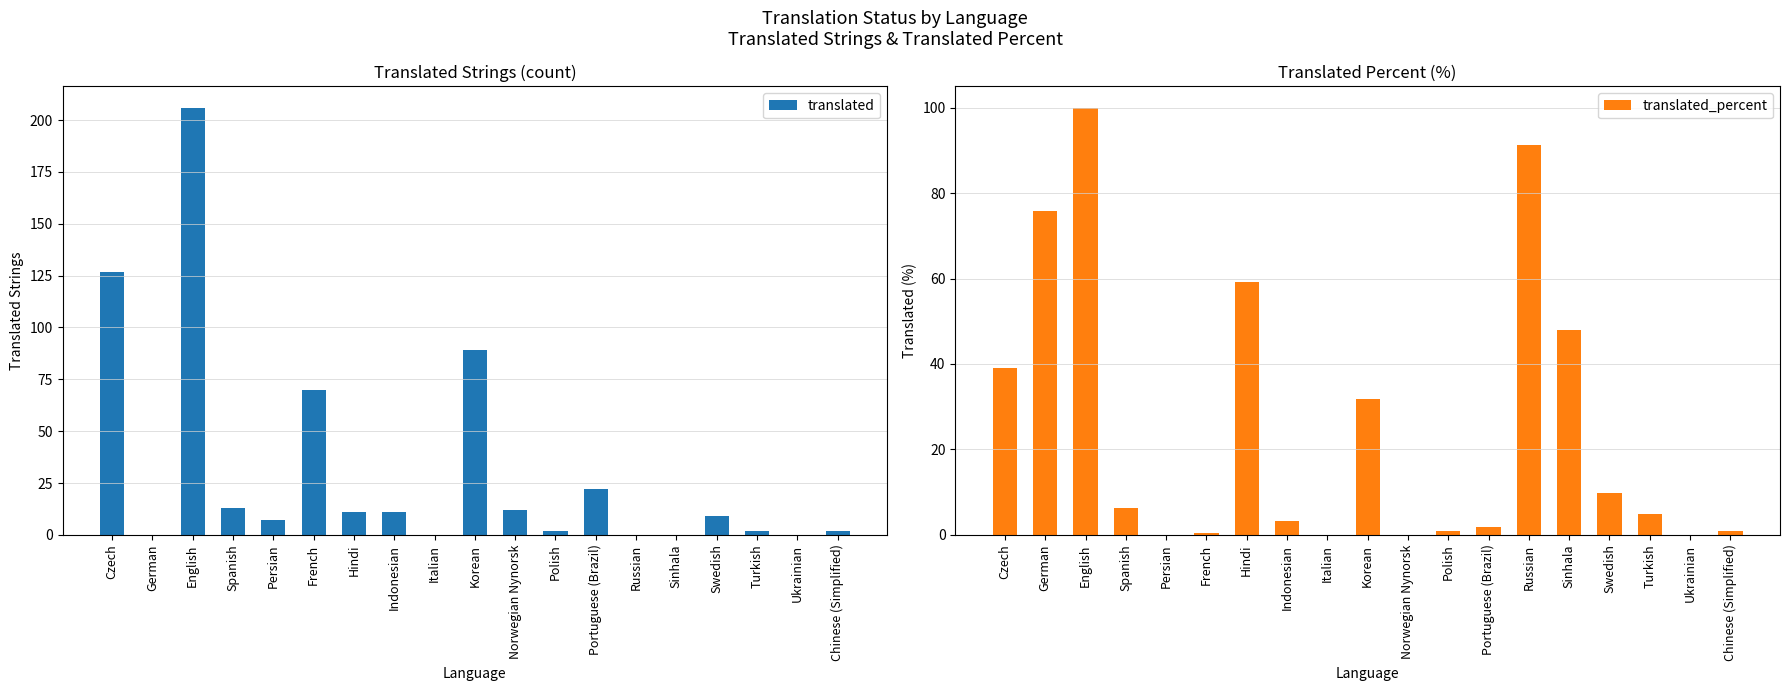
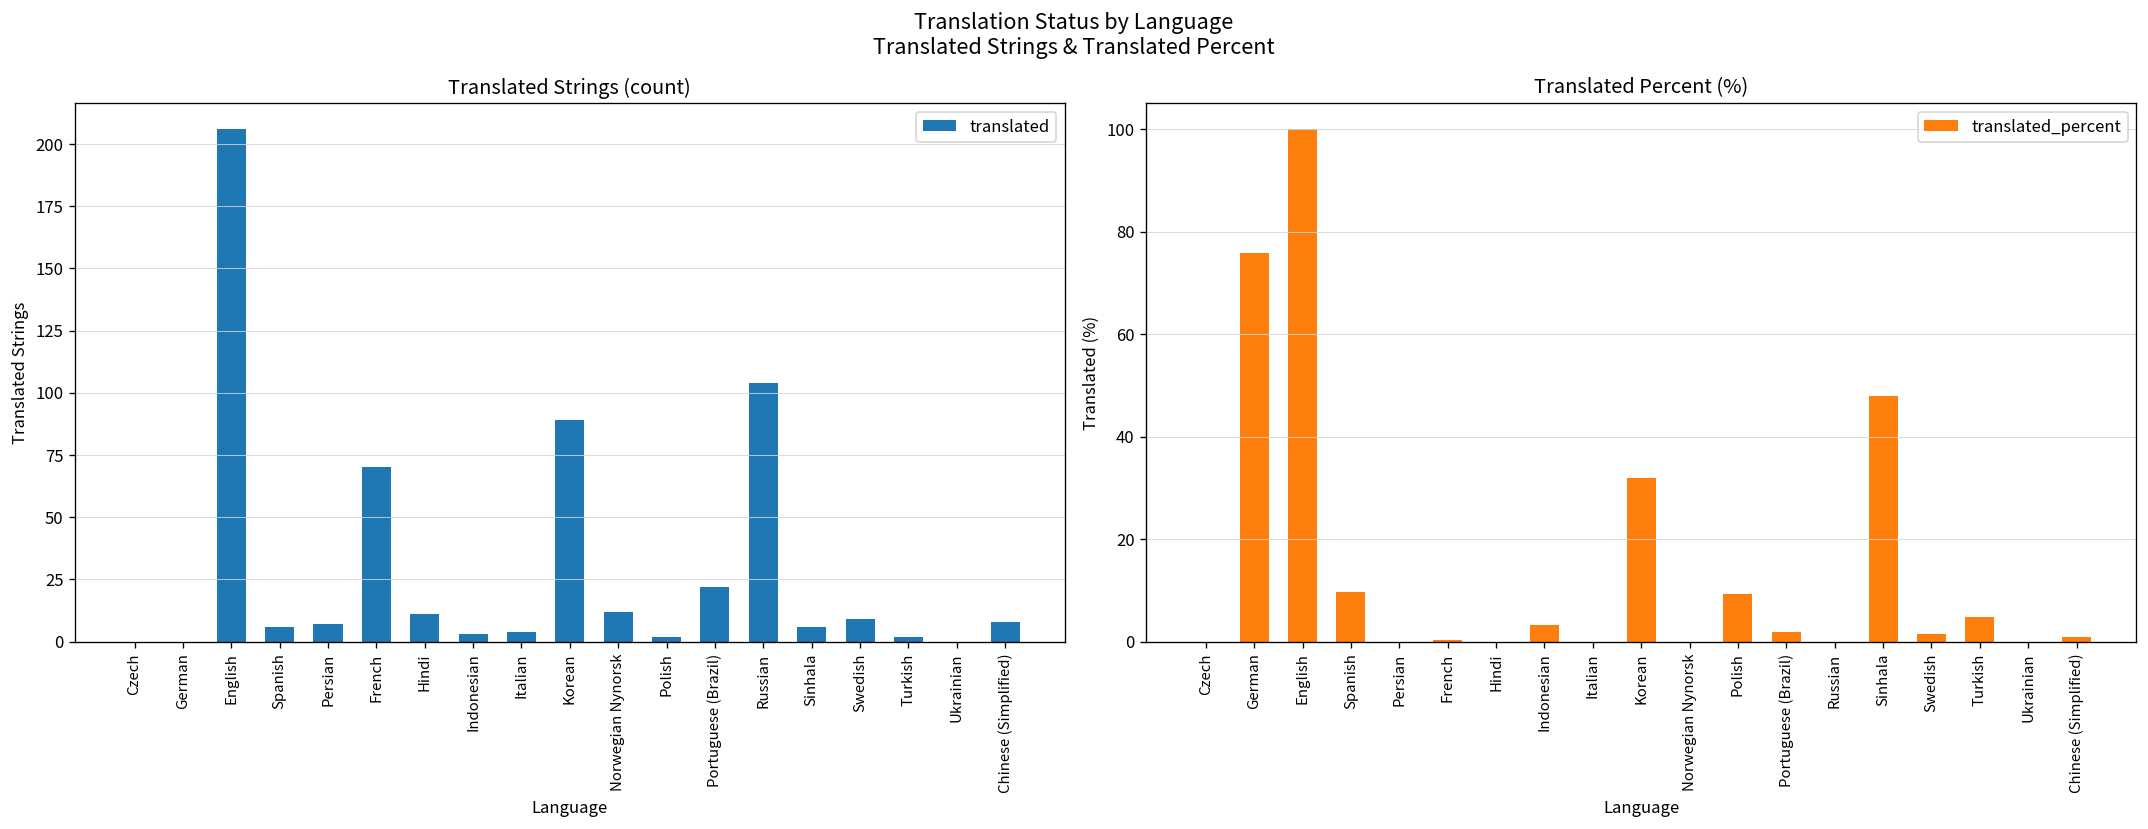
  {
    "Translated Strings (count)": {
-     "Czech": 127,
+     "Czech": 0,
      "German": 0,
      "English": 206,
-     "Spanish": 13,
+     "Spanish": 6,
      "Persian": 7,
      "French": 70,
      "Hindi": 11,
-     "Indonesian": 11,
-     "Italian": 0,
+     "Indonesian": 3,
+     "Italian": 4,
      "Korean": 89,
      "Norwegian Nynorsk": 12,
      "Polish": 2,
      "Portuguese (Brazil)": 22,
-     "Russian": 0,
-     "Sinhala": 0,
+     "Russian": 104,
+     "Sinhala": 6,
      "Swedish": 9,
      "Turkish": 2,
      "Ukrainian": 0,
-     "Chinese (Simplified)": 2
+     "Chinese (Simplified)": 8
    },
    "Translated Percent (%)": {
-     "Czech": 39,
+     "Czech": 0,
      "German": 76,
      "English": 100,
-     "Spanish": 6,
+     "Spanish": 10,
      "Persian": 0,
-     "Hindi": 59,
+     "Hindi": 0,
      "Indonesian": 3,
      "Italian": 0,
      "Korean": 32,
      "Norwegian Nynorsk": 0,
-     "Polish": 1,
+     "Polish": 9,
      "Portuguese (Brazil)": 2,
-     "Russian": 91,
+     "Russian": 0,
      "Sinhala": 48,
-     "Swedish": 10,
+     "Swedish": 1,
      "Turkish": 5,
      "Ukrainian": 0,
      "Chinese (Simplified)": 1
    }
  }
